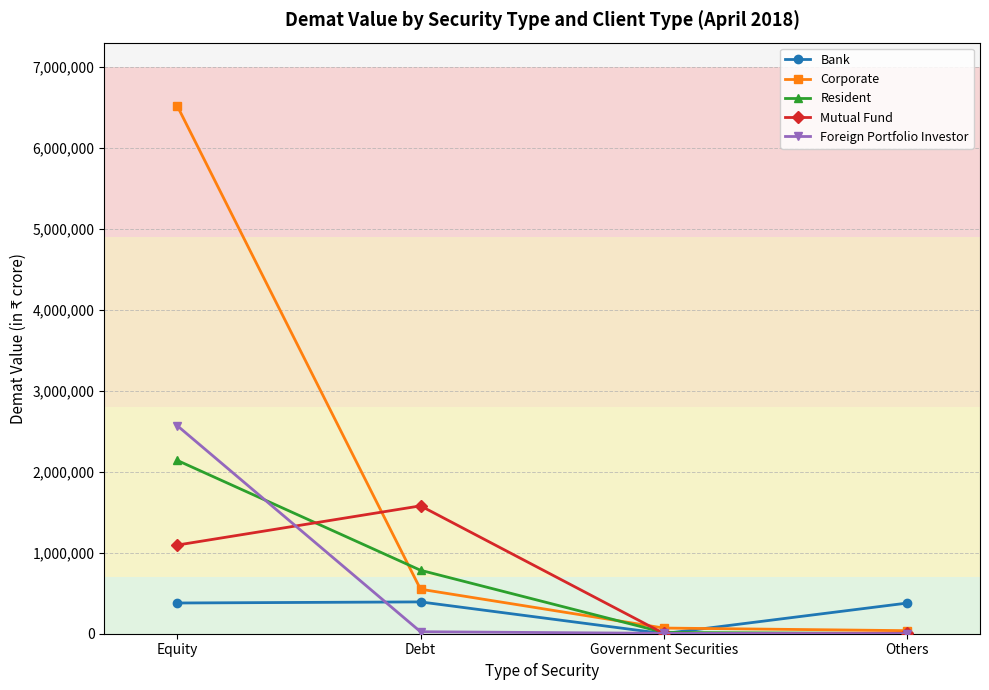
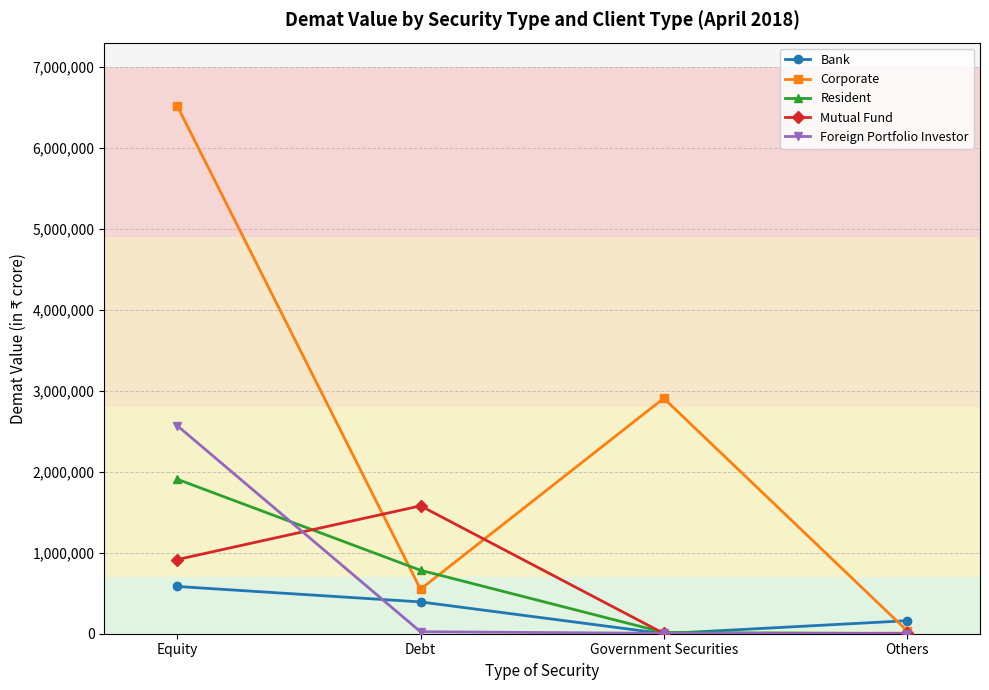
  {
    "Bank": {
-     "Equity": "400,000",
+     "Equity": "600,000",
      "Debt": "400,000",
-     "Others": "400,000"
+     "Others": "200,000"
    },
    "Corporate": {
      "Equity": "6,500,000",
      "Debt": "500,000",
-     "Government Securities": "100,000",
+     "Government Securities": "2,900,000",
      "Others": "0"
    },
    "Resident": {
-     "Equity": "2,100,000",
+     "Equity": "1,900,000",
      "Debt": "800,000"
    },
    "Mutual Fund": {
-     "Equity": "1,100,000",
+     "Equity": "900,000",
      "Debt": "1,600,000"
    },
    "Foreign Portfolio Investor": {
      "Equity": "2,600,000",
      "Debt": "0"
    }
  }
